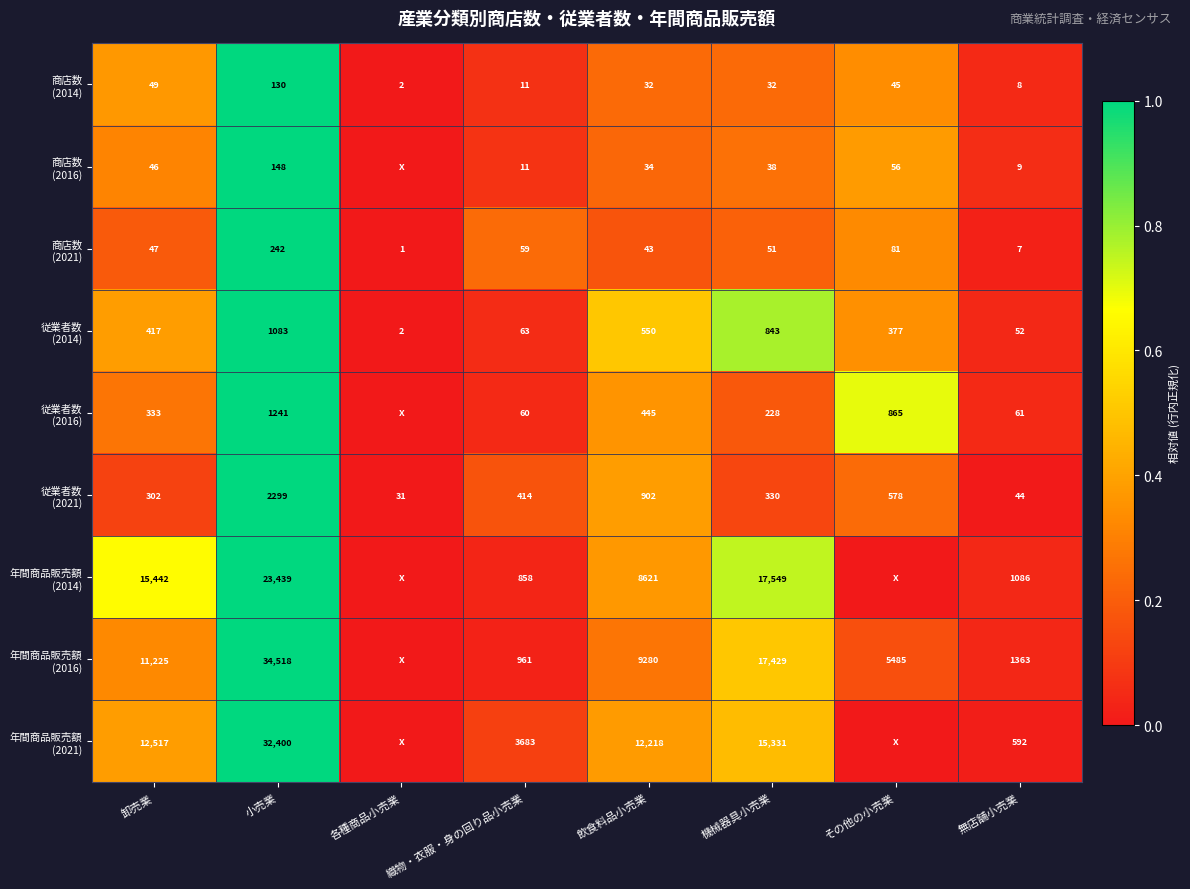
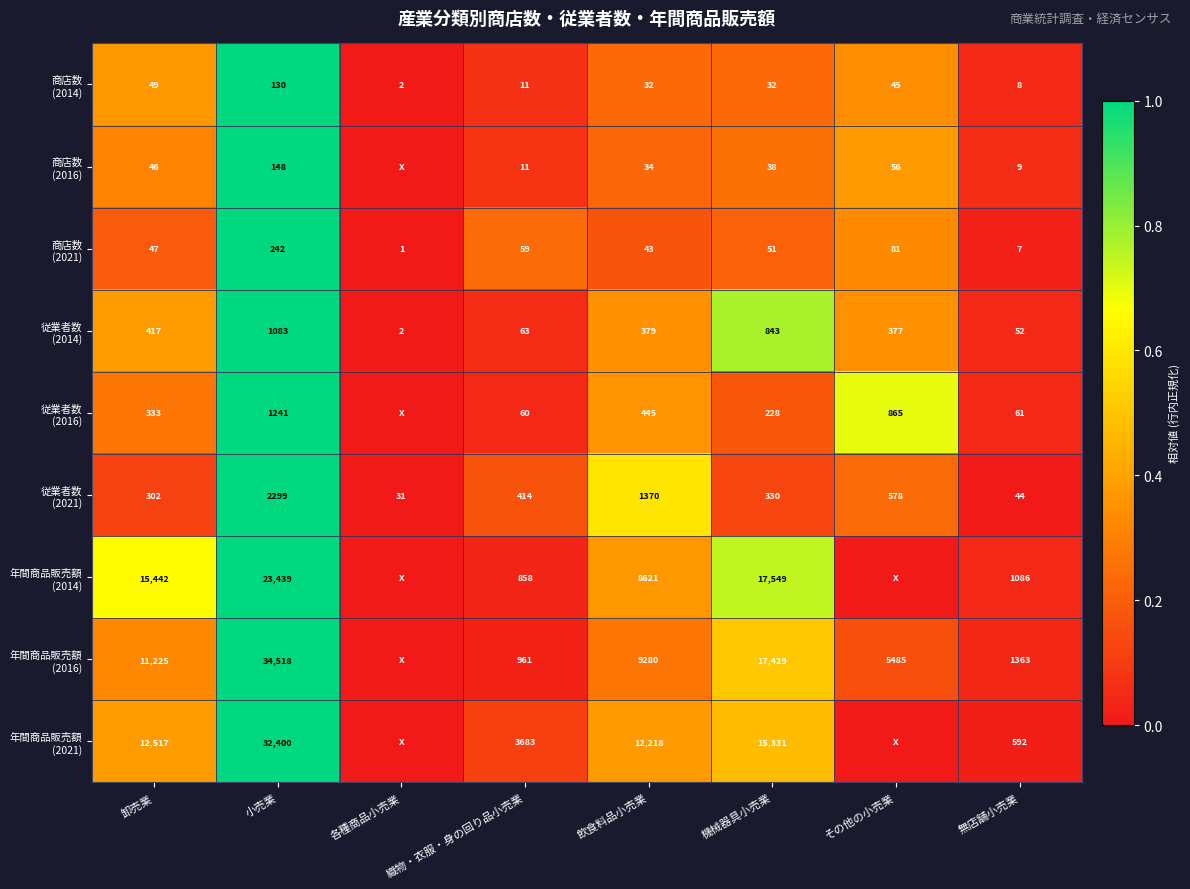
  {
    "商店数 (2014)": {
      "卸売業": "49",
      "小売業": "130",
      "各種商品小売業": "2",
      "織物・衣服・身の回り品小売業": "11",
      "飲食料品小売業": "32",
      "機械器具小売業": "32",
      "その他の小売業": "45",
      "無店舗小売業": "8"
    },
    "商店数 (2016)": {
      "卸売業": "46",
      "小売業": "148",
      "織物・衣服・身の回り品小売業": "11",
      "飲食料品小売業": "34",
      "機械器具小売業": "38",
      "その他の小売業": "56",
      "無店舗小売業": "9"
    },
    "商店数 (2021)": {
      "卸売業": "47",
      "小売業": "242",
      "各種商品小売業": "1",
      "織物・衣服・身の回り品小売業": "59",
      "飲食料品小売業": "43",
      "機械器具小売業": "51",
      "その他の小売業": "81",
      "無店舗小売業": "7"
    },
    "従業者数 (2014)": {
      "卸売業": "417",
      "小売業": "1083",
      "各種商品小売業": "2",
      "織物・衣服・身の回り品小売業": "63",
-     "飲食料品小売業": "550",
+     "飲食料品小売業": "379",
      "機械器具小売業": "843",
      "その他の小売業": "377",
      "無店舗小売業": "52"
    },
    "従業者数 (2016)": {
      "卸売業": "333",
      "小売業": "1241",
      "織物・衣服・身の回り品小売業": "60",
      "飲食料品小売業": "445",
      "機械器具小売業": "228",
      "その他の小売業": "865",
      "無店舗小売業": "61"
    },
    "従業者数 (2021)": {
      "卸売業": "302",
      "小売業": "2299",
      "各種商品小売業": "31",
      "織物・衣服・身の回り品小売業": "414",
-     "飲食料品小売業": "902",
+     "飲食料品小売業": "1370",
      "機械器具小売業": "330",
      "その他の小売業": "578",
      "無店舗小売業": "44"
    },
    "年間商品販売額 (2014)": {
      "卸売業": "15,442",
      "小売業": "23,439",
      "織物・衣服・身の回り品小売業": "858",
      "飲食料品小売業": "8621",
      "機械器具小売業": "17,549",
      "無店舗小売業": "1086"
    },
    "年間商品販売額 (2016)": {
      "卸売業": "11,225",
      "小売業": "34,518",
      "織物・衣服・身の回り品小売業": "961",
      "飲食料品小売業": "9280",
      "機械器具小売業": "17,429",
      "その他の小売業": "5485",
      "無店舗小売業": "1363"
    },
    "年間商品販売額 (2021)": {
      "卸売業": "12,517",
      "小売業": "32,400",
      "織物・衣服・身の回り品小売業": "3683",
      "飲食料品小売業": "12,218",
      "機械器具小売業": "15,331",
      "無店舗小売業": "592"
    }
  }
